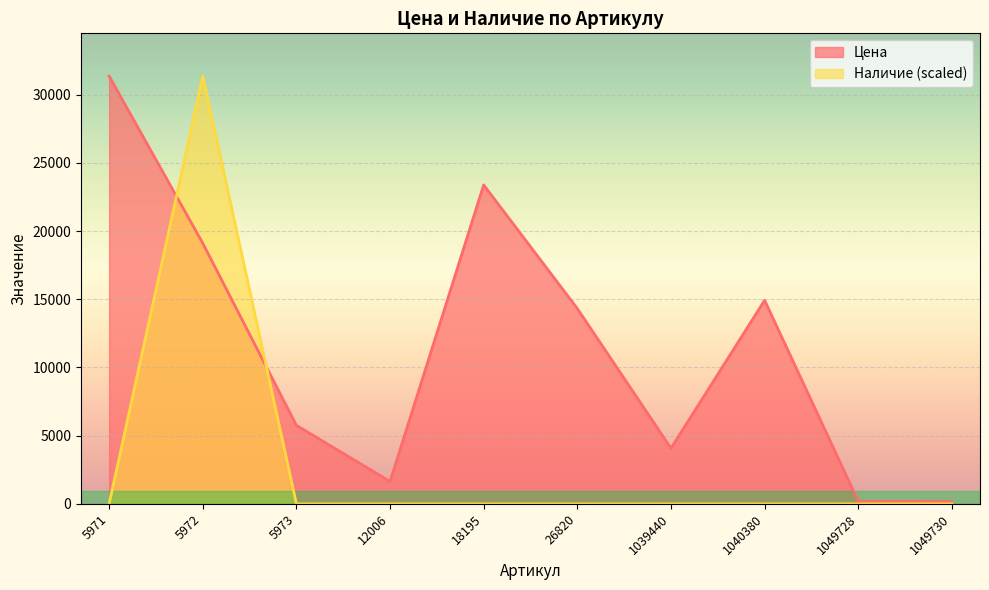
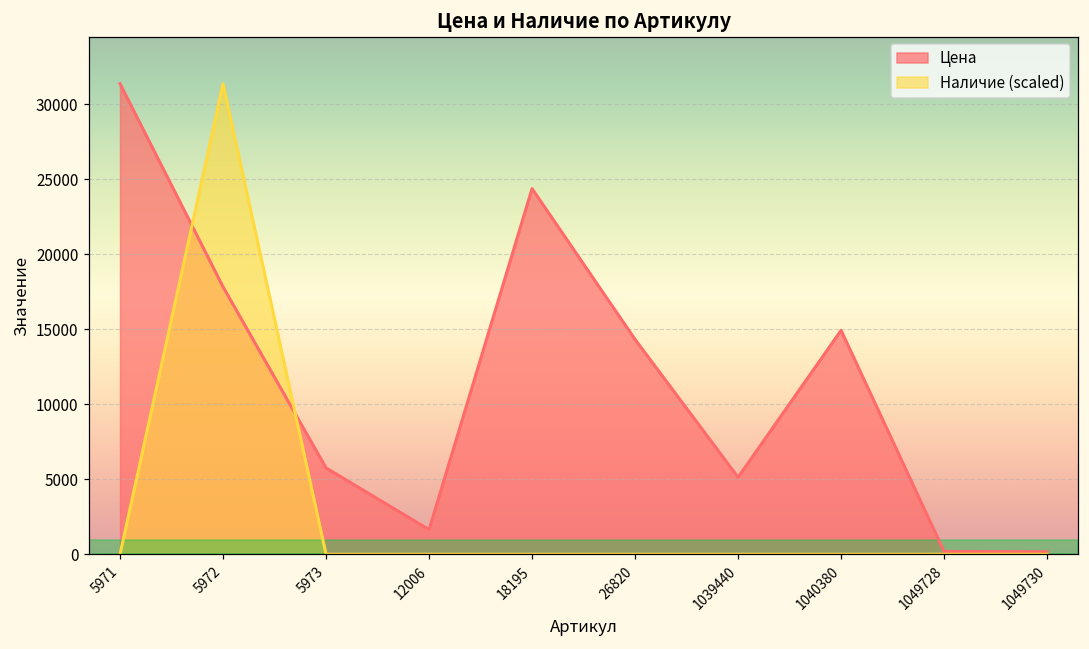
  {
    "Цена": {
      "5971": 31400,
-     "5972": 19100,
+     "5972": 17800,
      "5973": 5800,
      "12006": 1600,
-     "18195": 23400,
+     "18195": 24400,
      "26820": 14300,
-     "1039440": 4100,
+     "1039440": 5100,
      "1040380": 14900
    },
    "Наличие (scaled)": {
      "5971": 0,
      "5972": 31400,
      "5973": 0,
      "12006": 0,
      "18195": 0,
      "26820": 0,
      "1039440": 0,
      "1040380": 0
    }
  }
